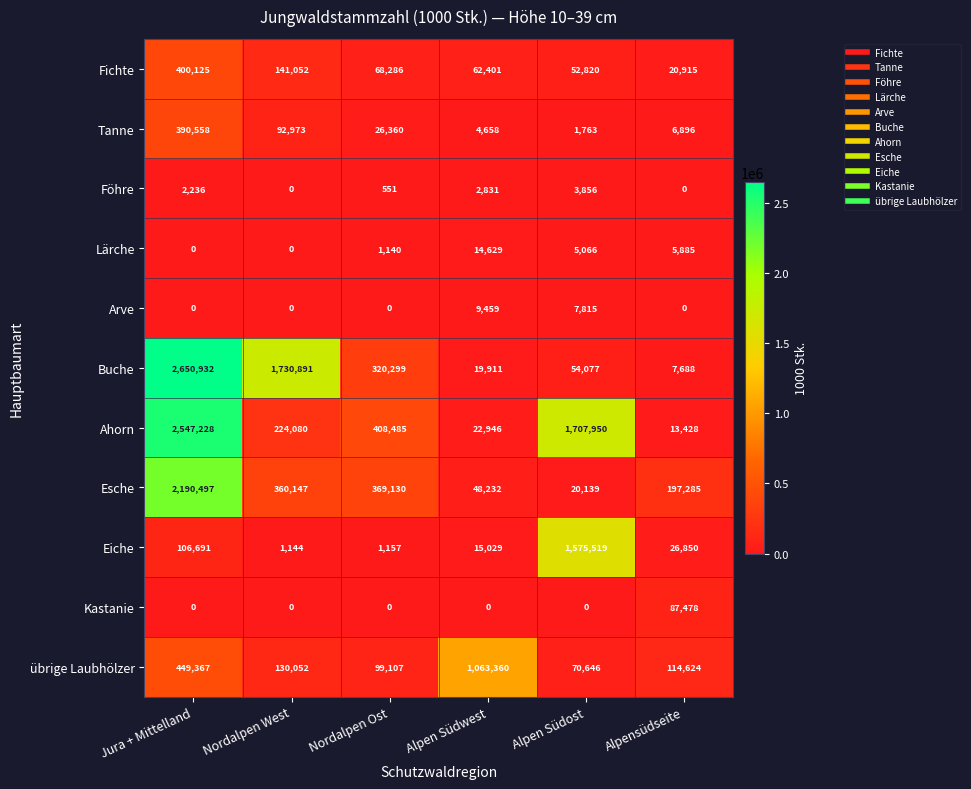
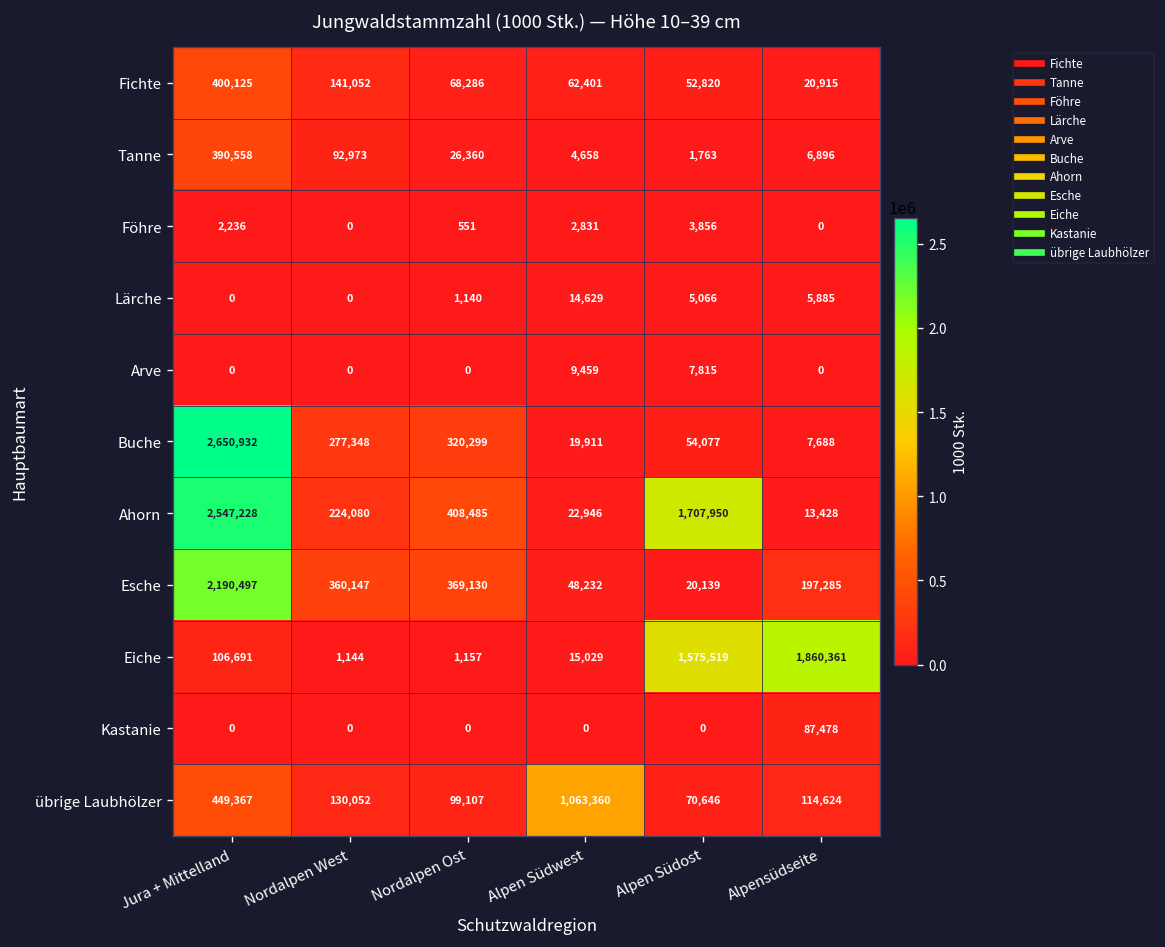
  {
    "Fichte": {
      "Jura + Mittelland": "400,125",
      "Nordalpen West": "141,052",
      "Nordalpen Ost": "68,286",
      "Alpen Südwest": "62,401",
      "Alpen Südost": "52,820",
      "Alpensüdseite": "20,915"
    },
    "Tanne": {
      "Jura + Mittelland": "390,558",
      "Nordalpen West": "92,973",
      "Nordalpen Ost": "26,360",
      "Alpen Südwest": "4,658",
      "Alpen Südost": "1,763",
      "Alpensüdseite": "6,896"
    },
    "Föhre": {
      "Jura + Mittelland": "2,236",
      "Nordalpen West": "0",
      "Nordalpen Ost": "551",
      "Alpen Südwest": "2,831",
      "Alpen Südost": "3,856",
      "Alpensüdseite": "0"
    },
    "Lärche": {
      "Jura + Mittelland": "0",
      "Nordalpen West": "0",
      "Nordalpen Ost": "1,140",
      "Alpen Südwest": "14,629",
      "Alpen Südost": "5,066",
      "Alpensüdseite": "5,885"
    },
    "Arve": {
      "Jura + Mittelland": "0",
      "Nordalpen West": "0",
      "Nordalpen Ost": "0",
      "Alpen Südwest": "9,459",
      "Alpen Südost": "7,815",
      "Alpensüdseite": "0"
    },
    "Buche": {
      "Jura + Mittelland": "2,650,932",
-     "Nordalpen West": "1,730,891",
+     "Nordalpen West": "277,348",
      "Nordalpen Ost": "320,299",
      "Alpen Südwest": "19,911",
      "Alpen Südost": "54,077",
      "Alpensüdseite": "7,688"
    },
    "Ahorn": {
      "Jura + Mittelland": "2,547,228",
      "Nordalpen West": "224,080",
      "Nordalpen Ost": "408,485",
      "Alpen Südwest": "22,946",
      "Alpen Südost": "1,707,950",
      "Alpensüdseite": "13,428"
    },
    "Esche": {
      "Jura + Mittelland": "2,190,497",
      "Nordalpen West": "360,147",
      "Nordalpen Ost": "369,130",
      "Alpen Südwest": "48,232",
      "Alpen Südost": "20,139",
      "Alpensüdseite": "197,285"
    },
    "Eiche": {
      "Jura + Mittelland": "106,691",
      "Nordalpen West": "1,144",
      "Nordalpen Ost": "1,157",
      "Alpen Südwest": "15,029",
      "Alpen Südost": "1,575,519",
-     "Alpensüdseite": "26,850"
+     "Alpensüdseite": "1,860,361"
    },
    "Kastanie": {
      "Jura + Mittelland": "0",
      "Nordalpen West": "0",
      "Nordalpen Ost": "0",
      "Alpen Südwest": "0",
      "Alpen Südost": "0",
      "Alpensüdseite": "87,478"
    },
    "übrige Laubhölzer": {
      "Jura + Mittelland": "449,367",
      "Nordalpen West": "130,052",
      "Nordalpen Ost": "99,107",
      "Alpen Südwest": "1,063,360",
      "Alpen Südost": "70,646",
      "Alpensüdseite": "114,624"
    }
  }
